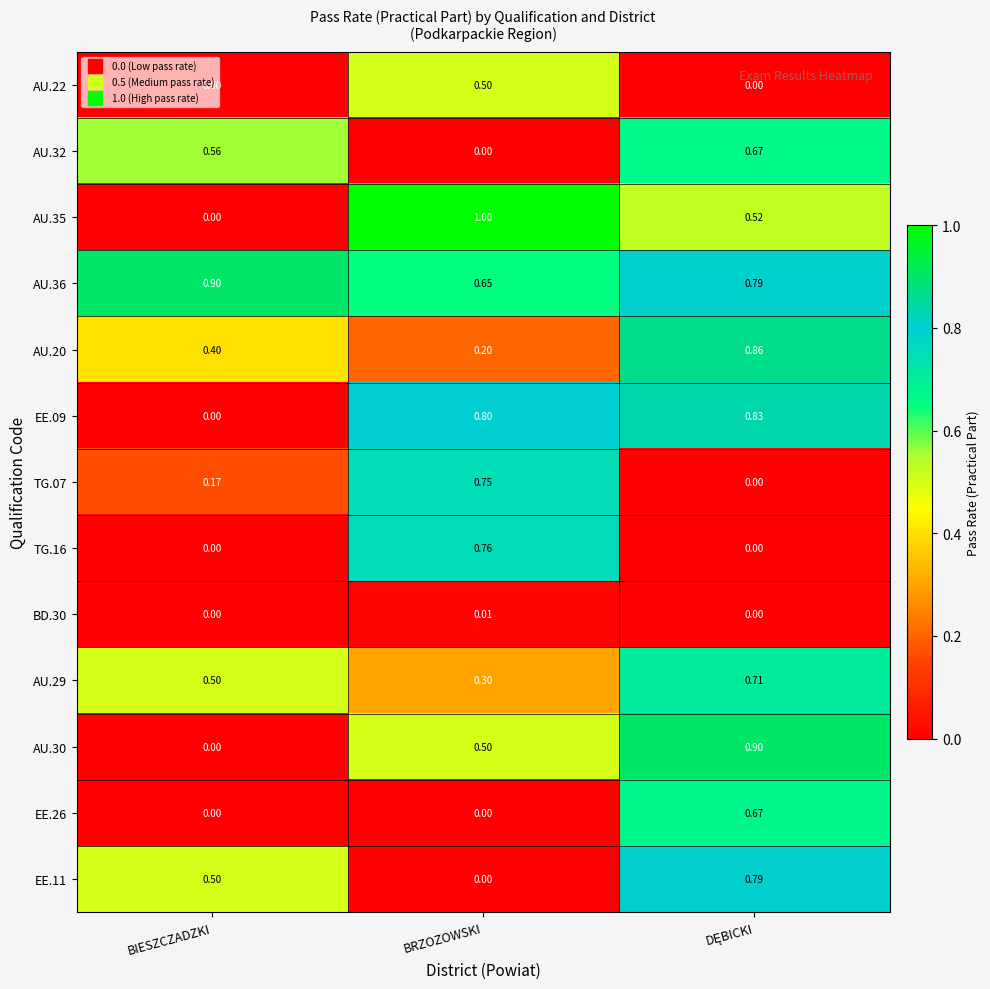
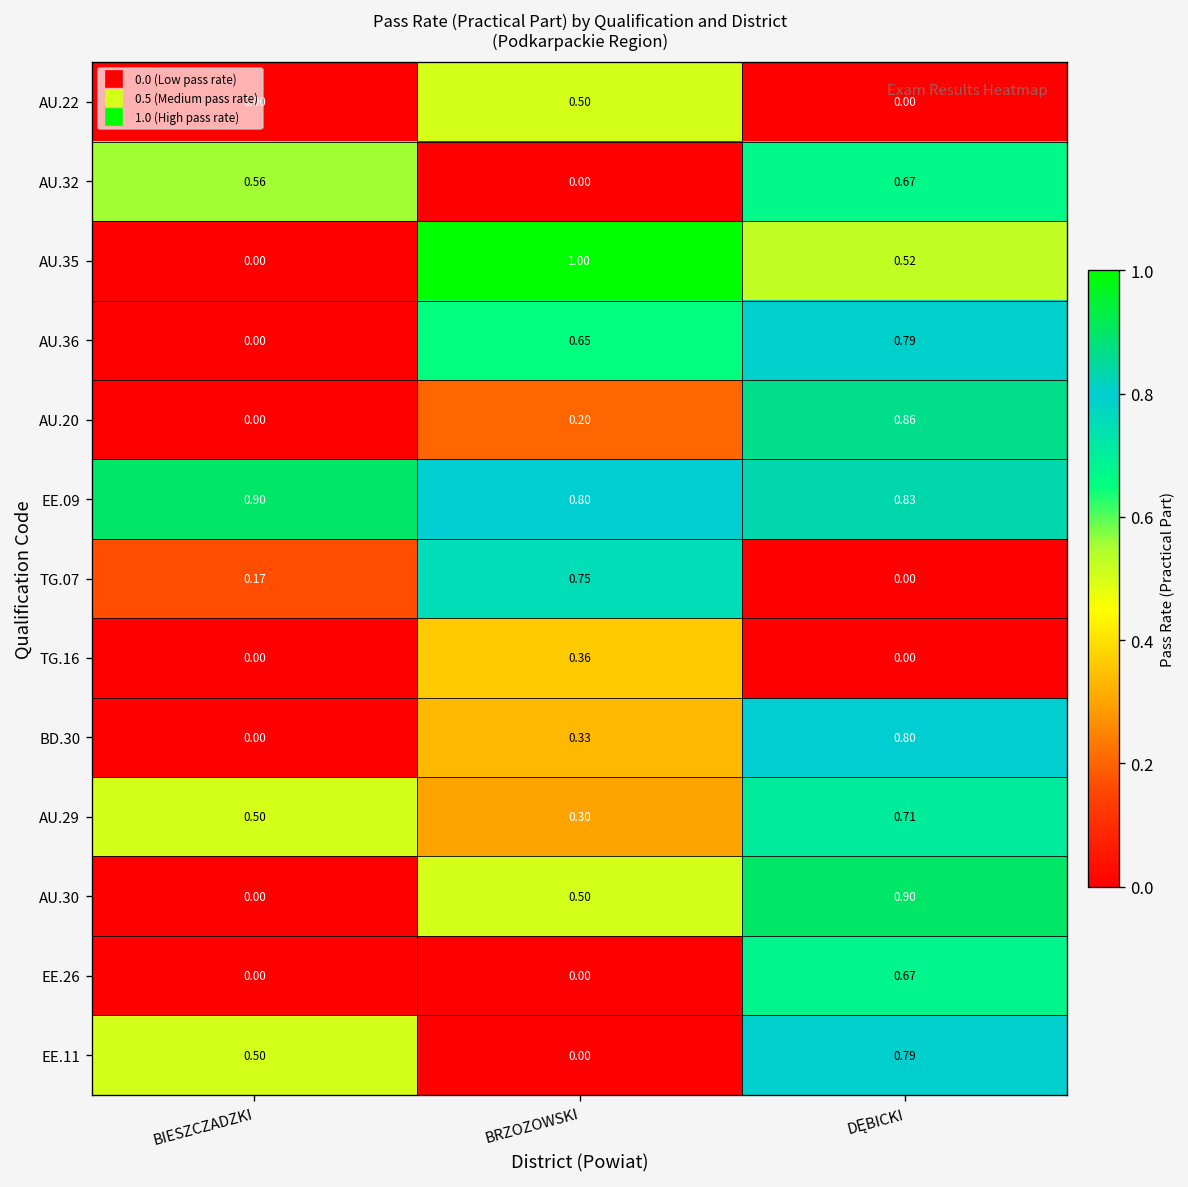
  {
    "AU.22": {
      "BRZOZOWSKI": 0.50
    },
    "AU.32": {
      "BIESZCZADZKI": 0.56,
      "BRZOZOWSKI": 0.00,
      "DĘBICKI": 0.67
    },
    "AU.35": {
      "BIESZCZADZKI": 0.00,
      "BRZOZOWSKI": 1.00,
      "DĘBICKI": 0.52
    },
    "AU.36": {
-     "BIESZCZADZKI": 0.90,
+     "BIESZCZADZKI": 0.00,
      "BRZOZOWSKI": 0.65,
      "DĘBICKI": 0.79
    },
    "AU.20": {
-     "BIESZCZADZKI": 0.40,
+     "BIESZCZADZKI": 0.00,
      "BRZOZOWSKI": 0.20,
      "DĘBICKI": 0.86
    },
    "EE.09": {
-     "BIESZCZADZKI": 0.00,
+     "BIESZCZADZKI": 0.90,
      "BRZOZOWSKI": 0.80,
      "DĘBICKI": 0.83
    },
    "TG.07": {
      "BIESZCZADZKI": 0.17,
      "BRZOZOWSKI": 0.75,
      "DĘBICKI": 0.00
    },
    "TG.16": {
      "BIESZCZADZKI": 0.00,
-     "BRZOZOWSKI": 0.76,
+     "BRZOZOWSKI": 0.36,
      "DĘBICKI": 0.00
    },
    "BD.30": {
      "BIESZCZADZKI": 0.00,
-     "BRZOZOWSKI": 0.01,
-     "DĘBICKI": 0.00
+     "BRZOZOWSKI": 0.33,
+     "DĘBICKI": 0.80
    },
    "AU.29": {
      "BIESZCZADZKI": 0.50,
      "BRZOZOWSKI": 0.30,
      "DĘBICKI": 0.71
    },
    "AU.30": {
      "BIESZCZADZKI": 0.00,
      "BRZOZOWSKI": 0.50,
      "DĘBICKI": 0.90
    },
    "EE.26": {
      "BIESZCZADZKI": 0.00,
      "BRZOZOWSKI": 0.00,
      "DĘBICKI": 0.67
    },
    "EE.11": {
      "BIESZCZADZKI": 0.50,
      "BRZOZOWSKI": 0.00,
      "DĘBICKI": 0.79
    }
  }
